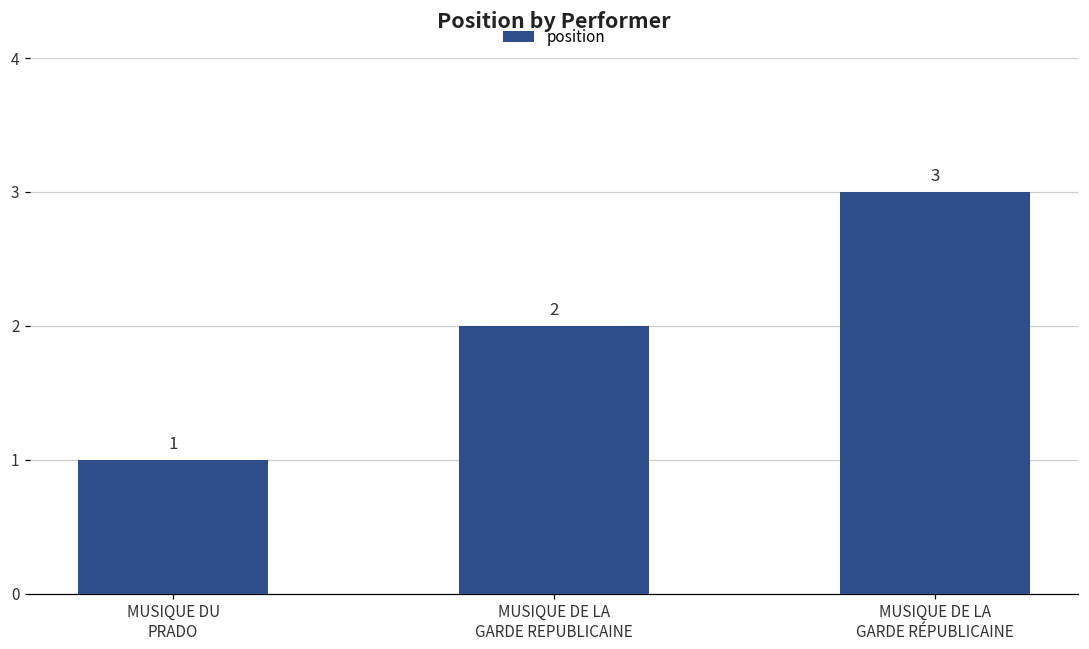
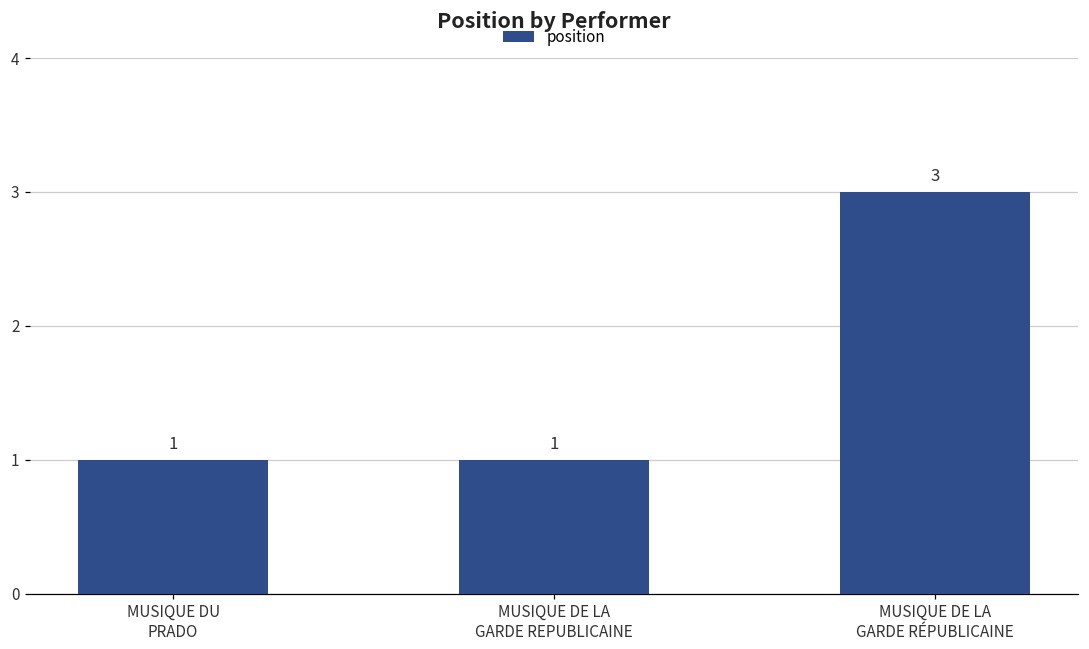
  {
    "MUSIQUE DU PRADO": 1,
-   "MUSIQUE DE LA GARDE REPUBLICAINE": 2,
+   "MUSIQUE DE LA GARDE REPUBLICAINE": 1,
    "MUSIQUE DE LA GARDE RÉPUBLICAINE": 3
  }
